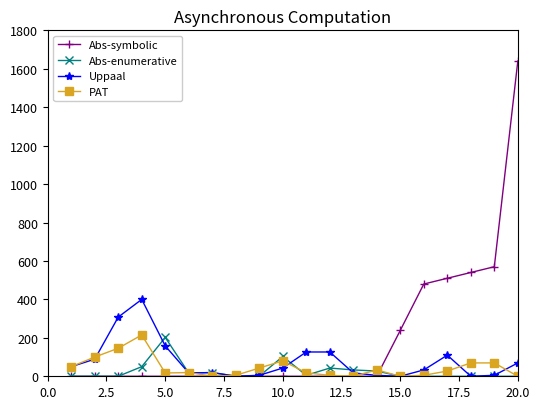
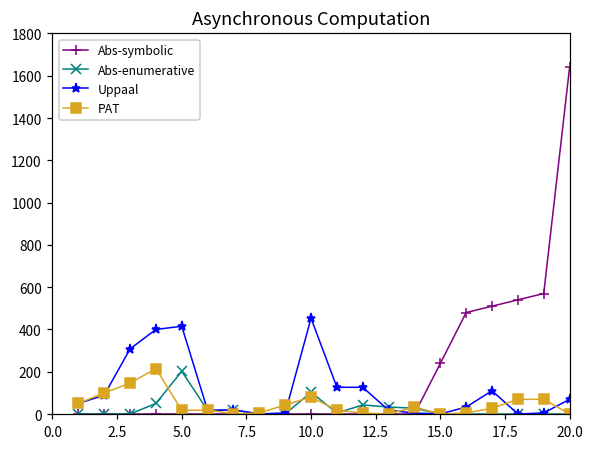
  {
    "Abs-symbolic": {
      "5.0": 0,
      "10.0": 0,
      "15.0": 240,
      "20.0": 1640
    },
    "Abs-enumerative": {
      "5.0": 200,
      "10.0": 100
    },
    "Uppaal": {
-     "5.0": 160,
-     "10.0": 40,
+     "5.0": 420,
+     "10.0": 450,
      "20.0": 70
    },
    "PAT": {
      "5.0": 20,
      "10.0": 80
    }
  }
